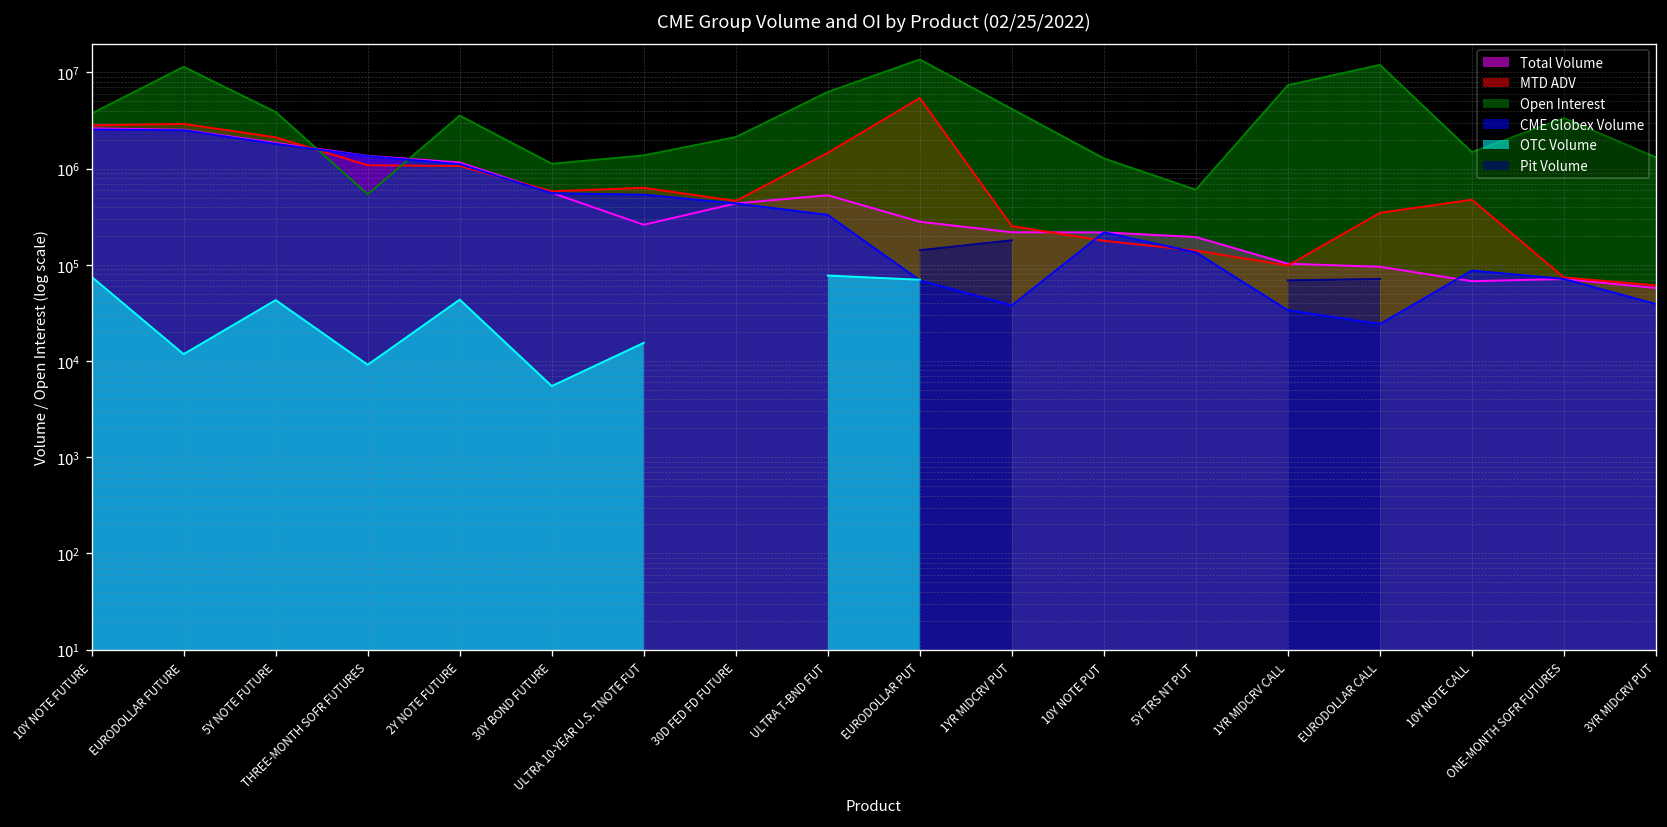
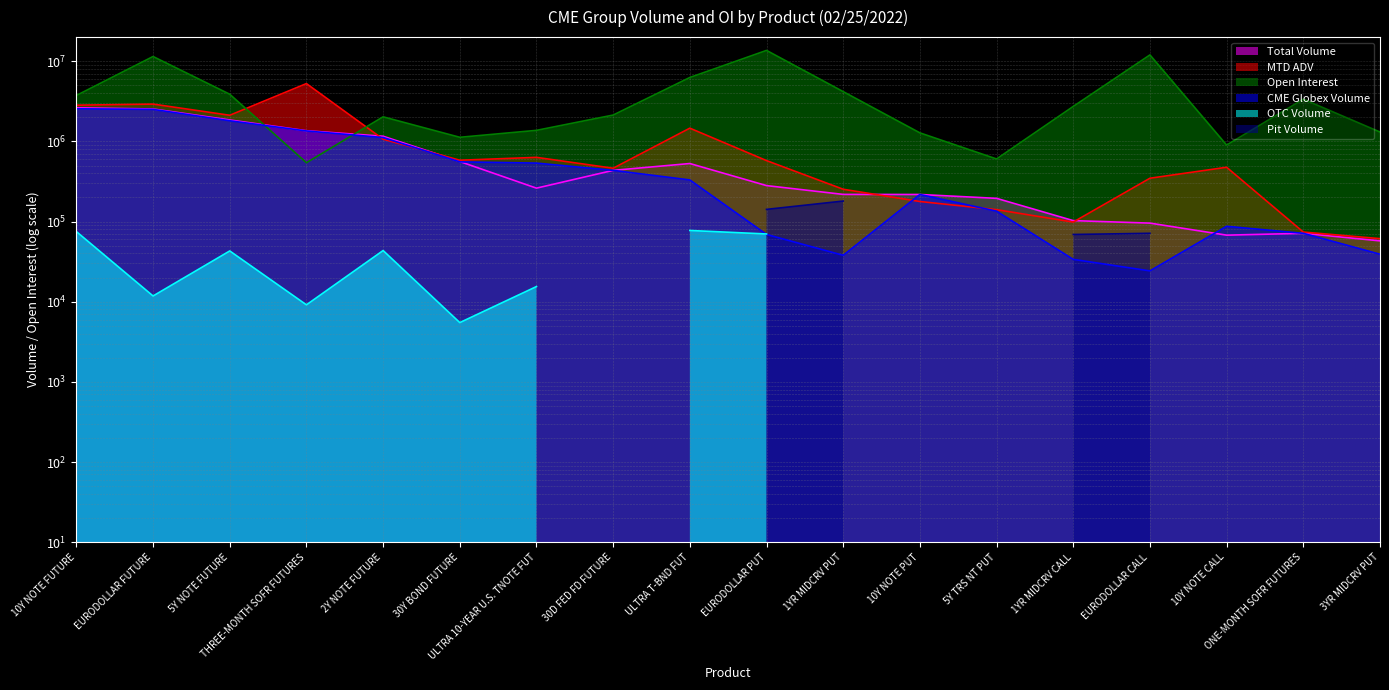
  {
    "Total Volume": {
      "ULTRA 10-YEAR U.S. TNOTE FUT": 260000,
      "ULTRA T-BND FUT": 500000,
      "EURODOLLAR PUT": 280000,
      "1YR MIDCRV PUT": 220000,
      "5Y TRS NT PUT": 190000,
      "EURODOLLAR CALL": 100000,
      "10Y NOTE CALL": 70000
    },
    "MTD ADV": {
      "10Y NOTE FUTURE": 2800000,
      "EURODOLLAR FUTURE": 2900000,
      "5Y NOTE FUTURE": 2100000,
-     "THREE-MONTH SOFR FUTURES": 1100000,
+     "THREE-MONTH SOFR FUTURES": 5000000,
      "ULTRA 10-YEAR U.S. TNOTE FUT": 600000,
      "ULTRA T-BND FUT": 1500000,
-     "EURODOLLAR PUT": 5000000,
+     "EURODOLLAR PUT": 600000,
      "1YR MIDCRV PUT": 250000,
      "10Y NOTE PUT": 180000,
      "EURODOLLAR CALL": 350000,
      "10Y NOTE CALL": 500000
    },
    "Open Interest": {
      "10Y NOTE FUTURE": 4000000,
      "EURODOLLAR FUTURE": 11000000,
      "5Y NOTE FUTURE": 4000000,
      "THREE-MONTH SOFR FUTURES": 500000,
-     "2Y NOTE FUTURE": 4000000,
+     "2Y NOTE FUTURE": 2000000,
      "30Y BOND FUTURE": 1100000,
      "ULTRA 10-YEAR U.S. TNOTE FUT": 1400000,
      "30D FED FD FUTURE": 2100000,
      "ULTRA T-BND FUT": 6000000,
      "EURODOLLAR PUT": 14000000,
      "1YR MIDCRV PUT": 4000000,
      "10Y NOTE PUT": 1300000,
      "5Y TRS NT PUT": 600000,
-     "1YR MIDCRV CALL": 7000000,
+     "1YR MIDCRV CALL": 2700000,
      "EURODOLLAR CALL": 12000000,
-     "10Y NOTE CALL": 1500000,
+     "10Y NOTE CALL": 900000,
      "3YR MIDCRV PUT": 1300000
    }
  }
